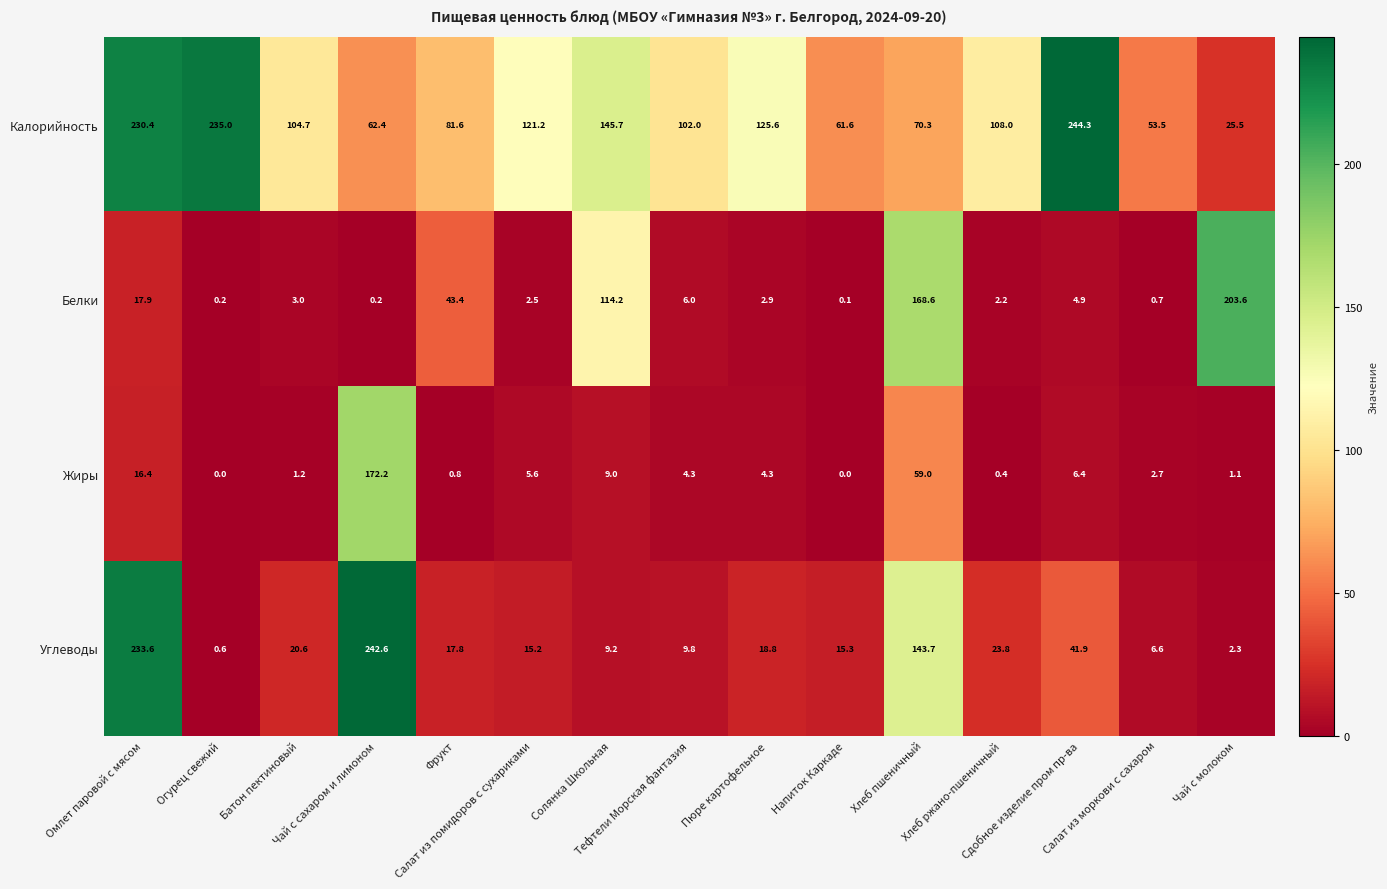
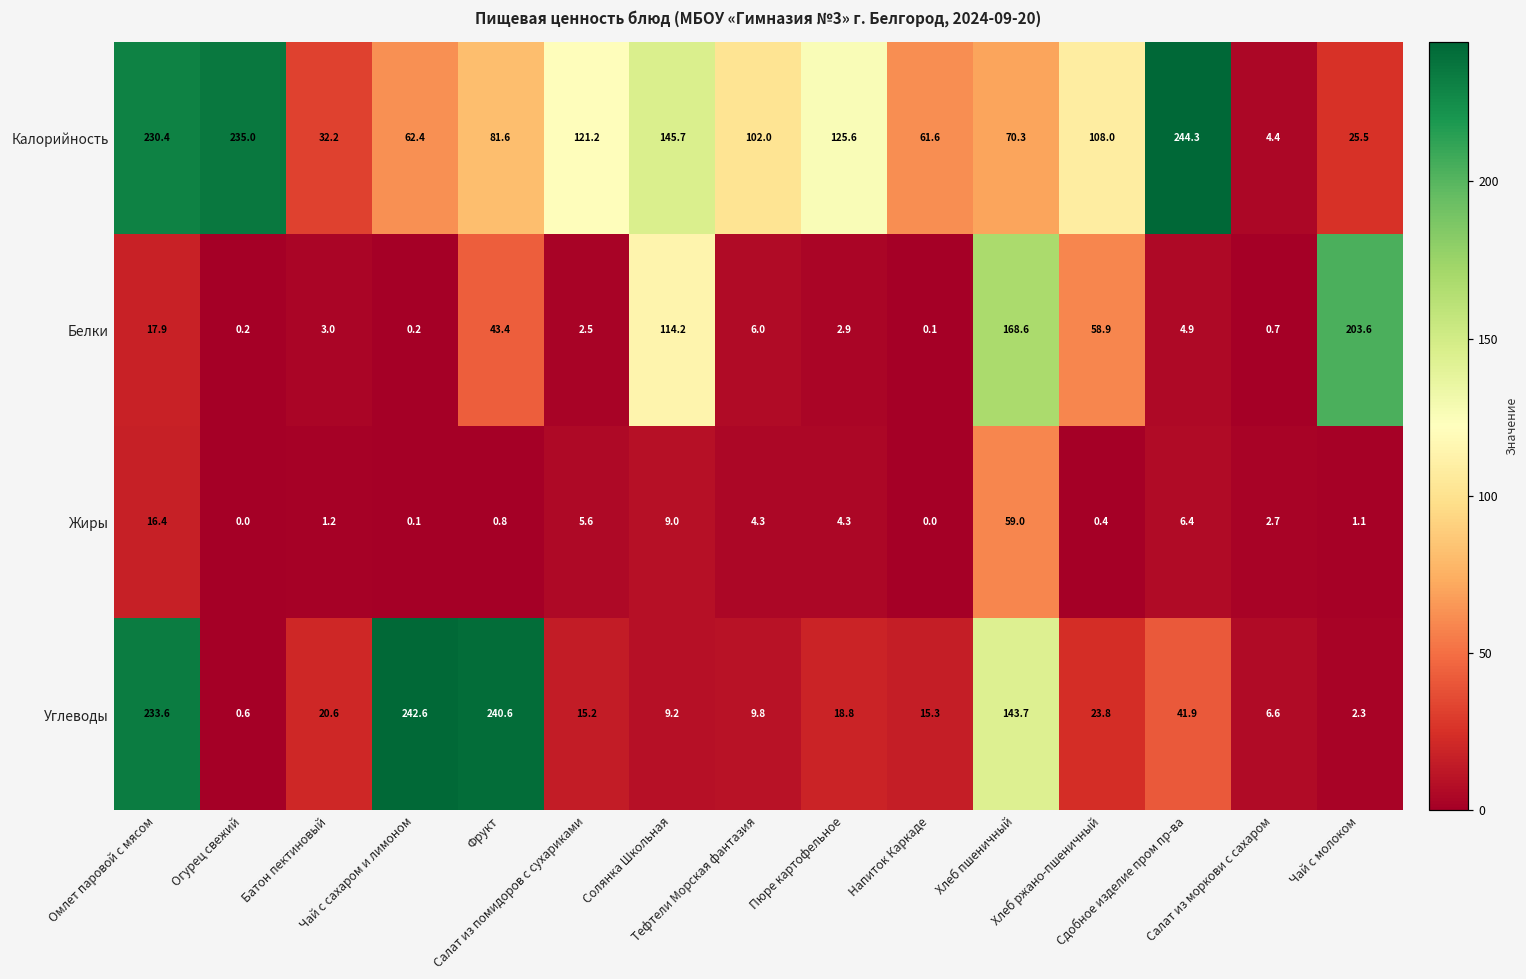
  {
    "Калорийность": {
      "Омлет паровой с мясом": 230.4,
      "Огурец свежий": 235.0,
-     "Батон пектиновый": 104.7,
+     "Батон пектиновый": 32.2,
      "Чай с сахаром и лимоном": 62.4,
      "Фрукт": 81.6,
      "Салат из помидоров с сухариками": 121.2,
      "Солянка Школьная": 145.7,
      "Тефтели Морская фантазия": 102.0,
      "Пюре картофельное": 125.6,
      "Напиток Каркаде": 61.6,
      "Хлеб пшеничный": 70.3,
      "Хлеб ржано-пшеничный": 108.0,
      "Сдобное изделие пром пр-ва": 244.3,
-     "Салат из моркови с сахаром": 53.5,
+     "Салат из моркови с сахаром": 4.4,
      "Чай с молоком": 25.5
    },
    "Белки": {
      "Омлет паровой с мясом": 17.9,
      "Огурец свежий": 0.2,
      "Батон пектиновый": 3.0,
      "Чай с сахаром и лимоном": 0.2,
      "Фрукт": 43.4,
      "Салат из помидоров с сухариками": 2.5,
      "Солянка Школьная": 114.2,
      "Тефтели Морская фантазия": 6.0,
      "Пюре картофельное": 2.9,
      "Напиток Каркаде": 0.1,
      "Хлеб пшеничный": 168.6,
-     "Хлеб ржано-пшеничный": 2.2,
+     "Хлеб ржано-пшеничный": 58.9,
      "Сдобное изделие пром пр-ва": 4.9,
      "Салат из моркови с сахаром": 0.7,
      "Чай с молоком": 203.6
    },
    "Жиры": {
      "Омлет паровой с мясом": 16.4,
      "Огурец свежий": 0.0,
      "Батон пектиновый": 1.2,
-     "Чай с сахаром и лимоном": 172.2,
+     "Чай с сахаром и лимоном": 0.1,
      "Фрукт": 0.8,
      "Салат из помидоров с сухариками": 5.6,
      "Солянка Школьная": 9.0,
      "Тефтели Морская фантазия": 4.3,
      "Пюре картофельное": 4.3,
      "Напиток Каркаде": 0.0,
      "Хлеб пшеничный": 59.0,
      "Хлеб ржано-пшеничный": 0.4,
      "Сдобное изделие пром пр-ва": 6.4,
      "Салат из моркови с сахаром": 2.7,
      "Чай с молоком": 1.1
    },
    "Углеводы": {
      "Омлет паровой с мясом": 233.6,
      "Огурец свежий": 0.6,
      "Батон пектиновый": 20.6,
      "Чай с сахаром и лимоном": 242.6,
-     "Фрукт": 17.8,
+     "Фрукт": 240.6,
      "Салат из помидоров с сухариками": 15.2,
      "Солянка Школьная": 9.2,
      "Тефтели Морская фантазия": 9.8,
      "Пюре картофельное": 18.8,
      "Напиток Каркаде": 15.3,
      "Хлеб пшеничный": 143.7,
      "Хлеб ржано-пшеничный": 23.8,
      "Сдобное изделие пром пр-ва": 41.9,
      "Салат из моркови с сахаром": 6.6,
      "Чай с молоком": 2.3
    }
  }
